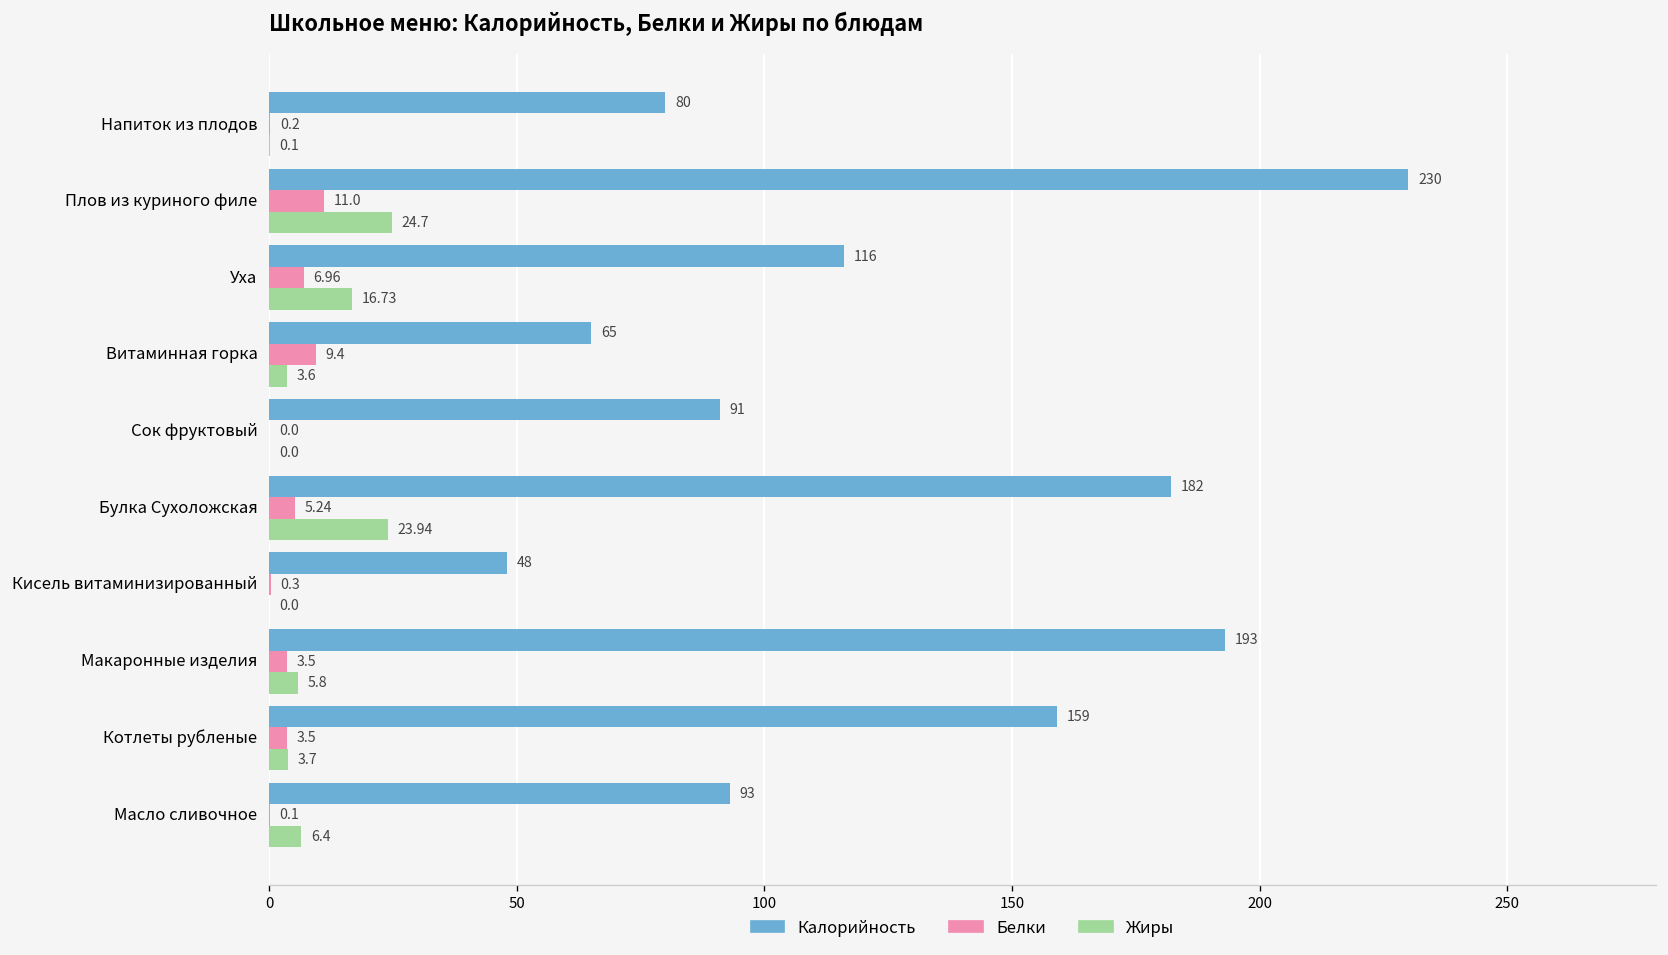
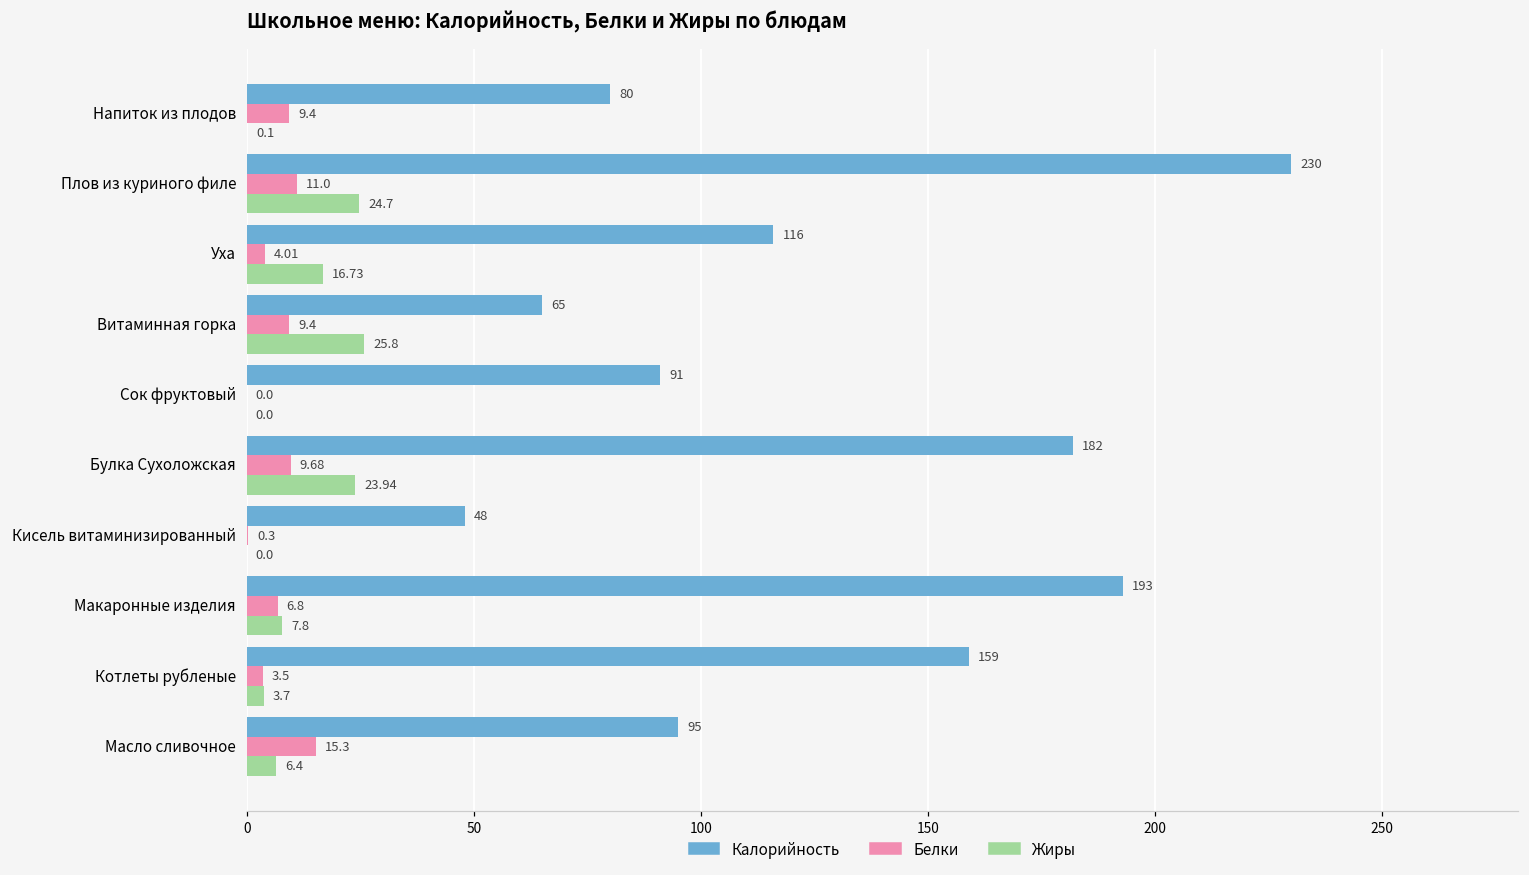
  {
    "Калорийность": {
      "Напиток из плодов": 80,
      "Плов из куриного филе": 230,
      "Уха": 116,
      "Витаминная горка": 65,
      "Сок фруктовый": 91,
      "Булка Сухоложская": 182,
      "Кисель витаминизированный": 48,
      "Макаронные изделия": 193,
      "Котлеты рубленые": 159,
-     "Масло сливочное": 93
+     "Масло сливочное": 95
    },
    "Белки": {
-     "Напиток из плодов": 0.2,
+     "Напиток из плодов": 9.4,
      "Плов из куриного филе": 11.0,
-     "Уха": 6.96,
+     "Уха": 4.01,
      "Витаминная горка": 9.4,
      "Сок фруктовый": 0.0,
-     "Булка Сухоложская": 5.24,
+     "Булка Сухоложская": 9.68,
      "Кисель витаминизированный": 0.3,
-     "Макаронные изделия": 3.5,
+     "Макаронные изделия": 6.8,
      "Котлеты рубленые": 3.5,
-     "Масло сливочное": 0.1
+     "Масло сливочное": 15.3
    },
    "Жиры": {
      "Напиток из плодов": 0.1,
      "Плов из куриного филе": 24.7,
      "Уха": 16.73,
-     "Витаминная горка": 3.6,
+     "Витаминная горка": 25.8,
      "Сок фруктовый": 0.0,
      "Булка Сухоложская": 23.94,
      "Кисель витаминизированный": 0.0,
-     "Макаронные изделия": 5.8,
+     "Макаронные изделия": 7.8,
      "Котлеты рубленые": 3.7,
      "Масло сливочное": 6.4
    }
  }
